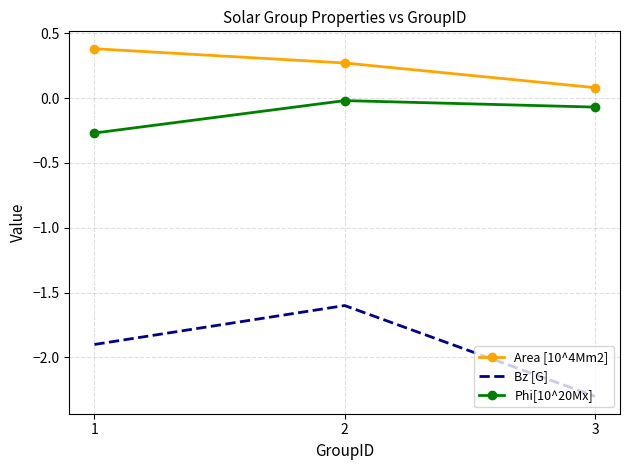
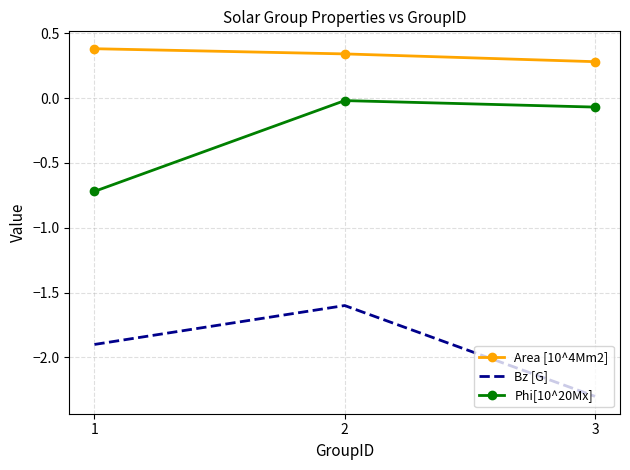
  {
    "Area [10^4Mm2]": {
      "1": 0.38,
-     "2": 0.27,
-     "3": 0.08
+     "2": 0.34,
+     "3": 0.28
    },
    "Bz [G]": {
      "1": -1.90,
      "2": -1.60
    },
    "Phi[10^20Mx]": {
-     "1": -0.27,
+     "1": -0.72,
      "2": -0.02,
      "3": -0.07
    }
  }
